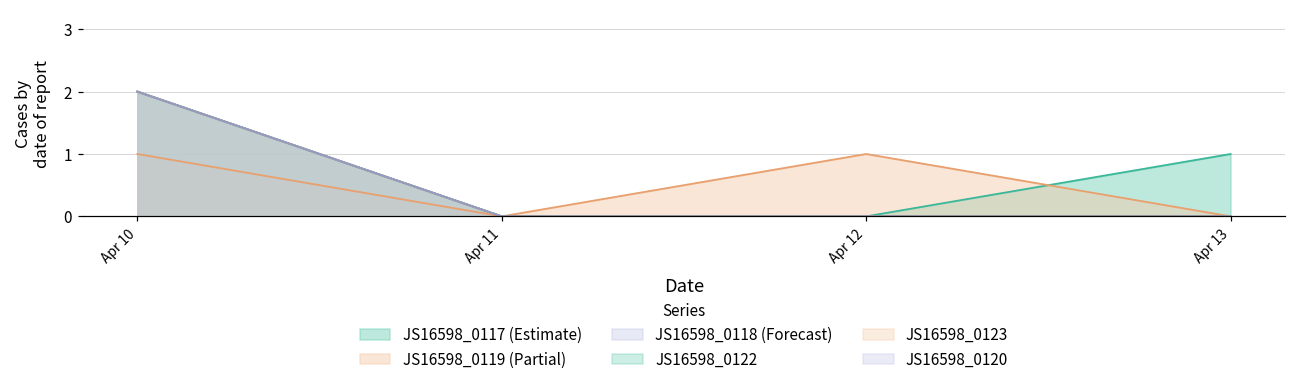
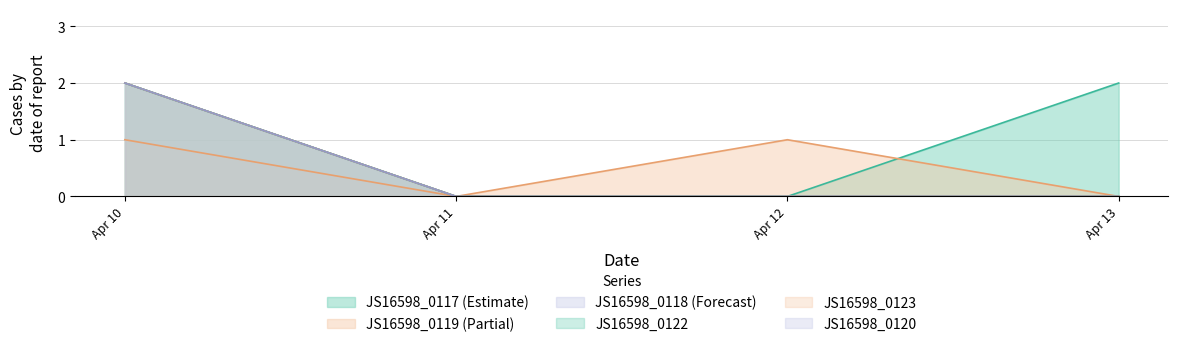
  {
    "JS16598_0117 (Estimate)": {
-     "Apr 13": 1
+     "Apr 13": 2
    }
  }
